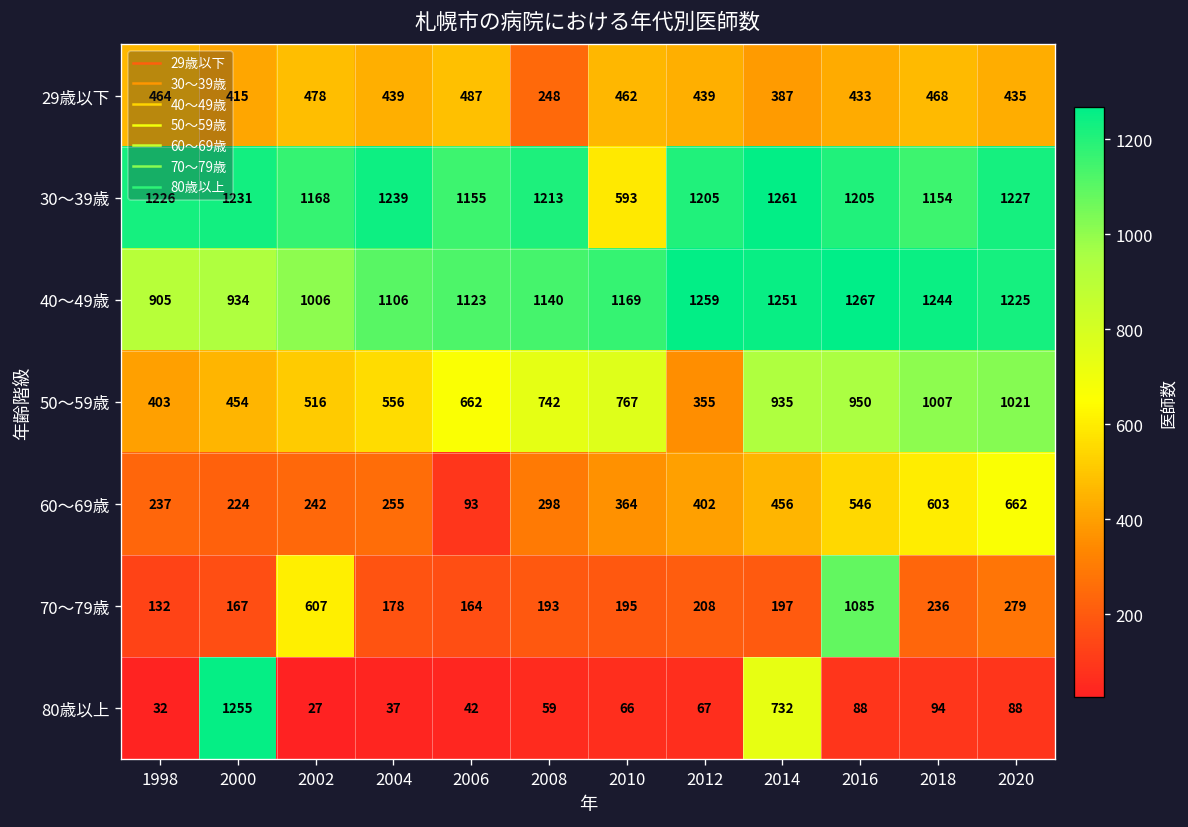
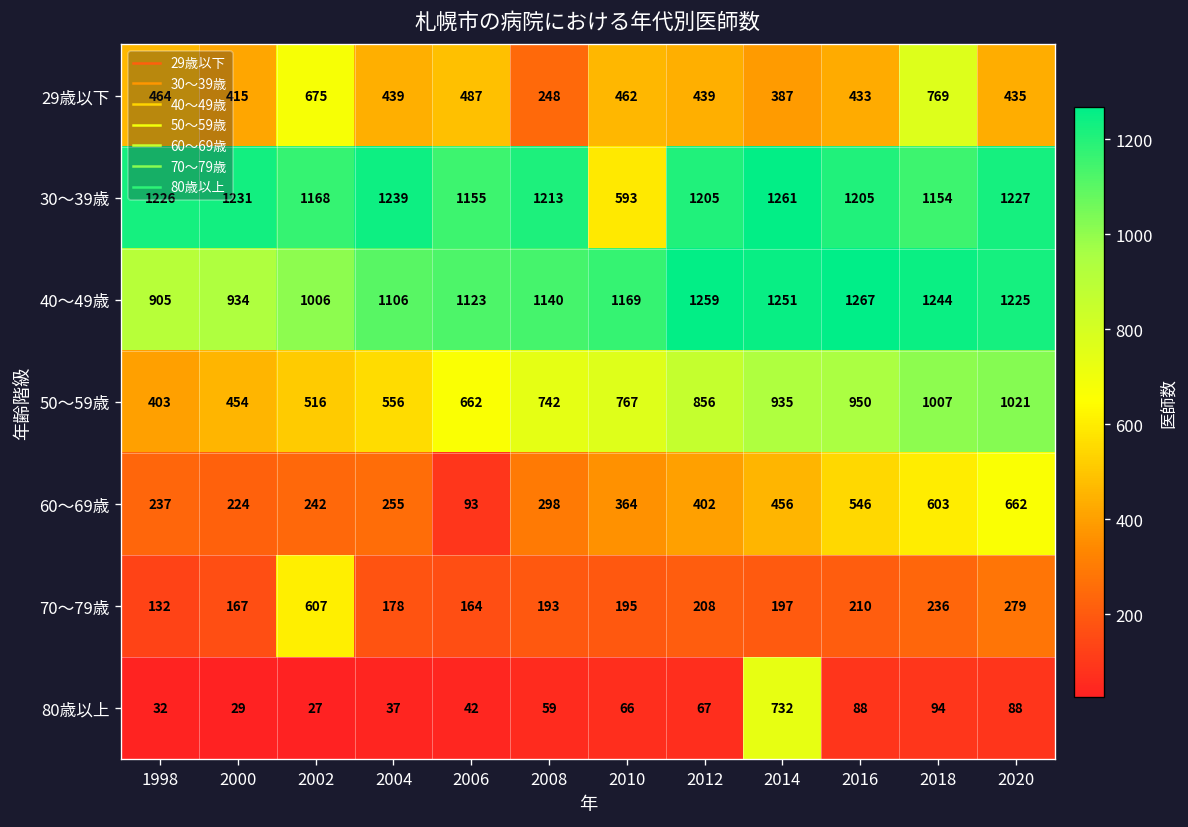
  {
    "29歳以下": {
-     "2002": 478,
+     "2002": 675,
      "2004": 439,
      "2006": 487,
      "2008": 248,
      "2010": 462,
      "2012": 439,
      "2014": 387,
      "2016": 433,
-     "2018": 468,
+     "2018": 769,
      "2020": 435
    },
    "30～39歳": {
      "1998": 1226,
      "2000": 1231,
      "2002": 1168,
      "2004": 1239,
      "2006": 1155,
      "2008": 1213,
      "2010": 593,
      "2012": 1205,
      "2014": 1261,
      "2016": 1205,
      "2018": 1154,
      "2020": 1227
    },
    "40～49歳": {
      "1998": 905,
      "2000": 934,
      "2002": 1006,
      "2004": 1106,
      "2006": 1123,
      "2008": 1140,
      "2010": 1169,
      "2012": 1259,
      "2014": 1251,
      "2016": 1267,
      "2018": 1244,
      "2020": 1225
    },
    "50～59歳": {
      "1998": 403,
      "2000": 454,
      "2002": 516,
      "2004": 556,
      "2006": 662,
      "2008": 742,
      "2010": 767,
-     "2012": 355,
+     "2012": 856,
      "2014": 935,
      "2016": 950,
      "2018": 1007,
      "2020": 1021
    },
    "60～69歳": {
      "1998": 237,
      "2000": 224,
      "2002": 242,
      "2004": 255,
      "2006": 93,
      "2008": 298,
      "2010": 364,
      "2012": 402,
      "2014": 456,
      "2016": 546,
      "2018": 603,
      "2020": 662
    },
    "70～79歳": {
      "1998": 132,
      "2000": 167,
      "2002": 607,
      "2004": 178,
      "2006": 164,
      "2008": 193,
      "2010": 195,
      "2012": 208,
      "2014": 197,
-     "2016": 1085,
+     "2016": 210,
      "2018": 236,
      "2020": 279
    },
    "80歳以上": {
      "1998": 32,
-     "2000": 1255,
+     "2000": 29,
      "2002": 27,
      "2004": 37,
      "2006": 42,
      "2008": 59,
      "2010": 66,
      "2012": 67,
      "2014": 732,
      "2016": 88,
      "2018": 94,
      "2020": 88
    }
  }
